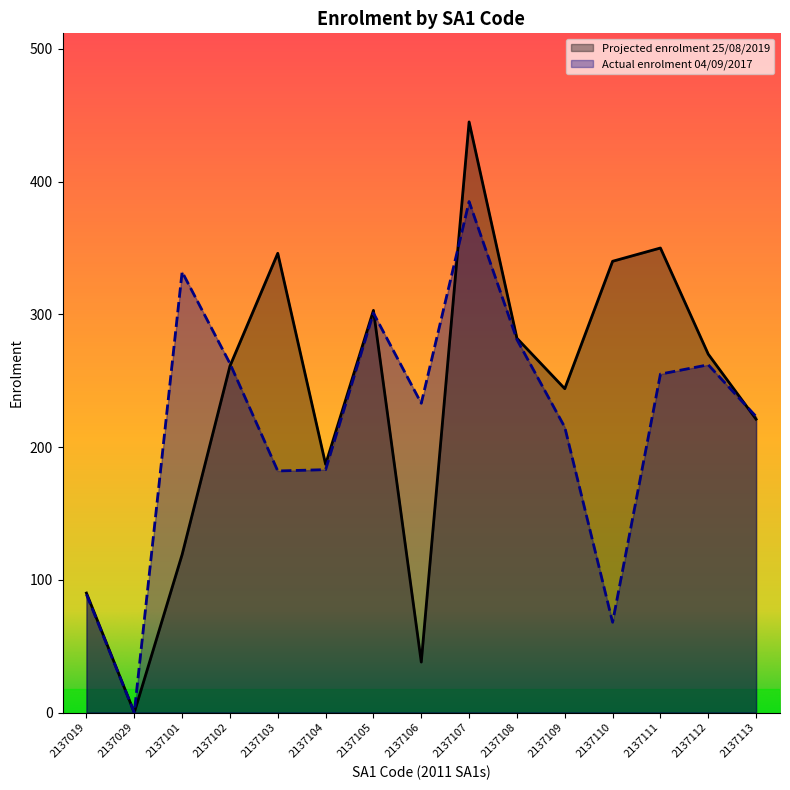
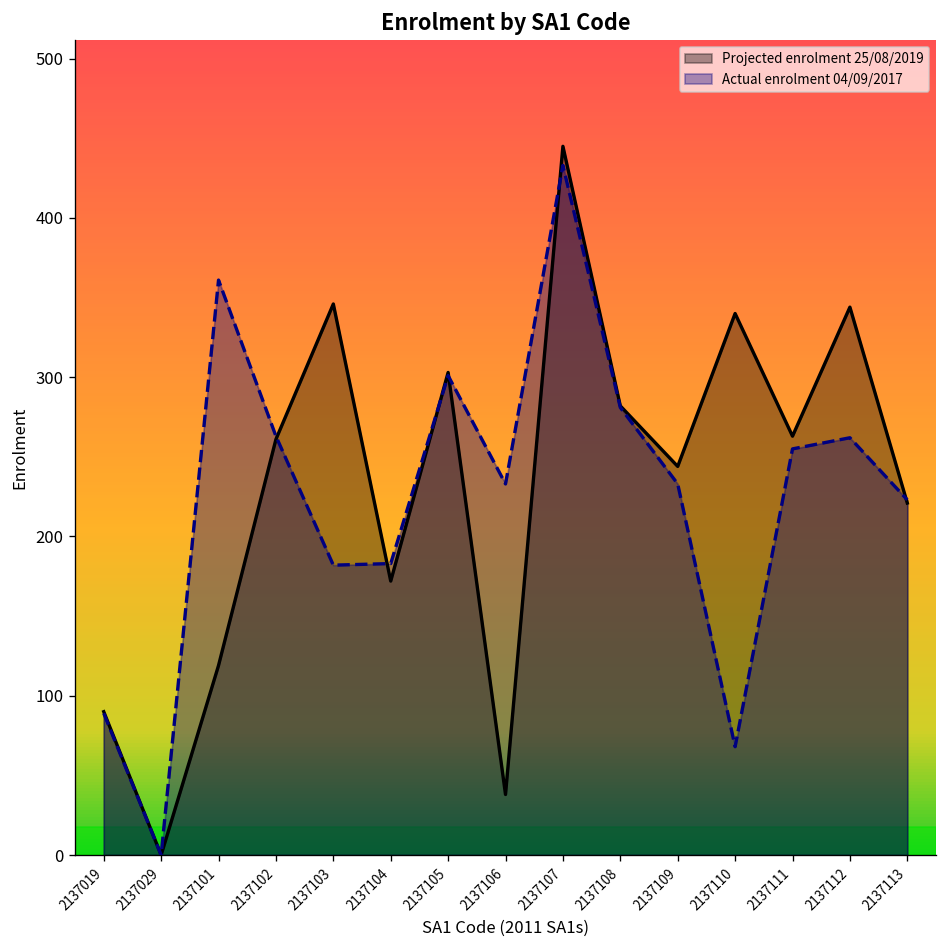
  {
    "Projected enrolment 25/08/2019": {
      "2137101": 119,
      "2137102": 261,
      "2137103": 346,
-     "2137104": 187,
+     "2137104": 172,
      "2137105": 303,
      "2137106": 38,
      "2137107": 445,
      "2137109": 244,
      "2137110": 340,
-     "2137111": 350,
-     "2137112": 270,
+     "2137111": 263,
+     "2137112": 344,
      "2137113": 221
    },
    "Actual enrolment 04/09/2017": {
-     "2137101": 332,
+     "2137101": 361,
      "2137102": 263,
      "2137103": 182,
      "2137104": 183,
      "2137105": 301,
      "2137106": 233,
-     "2137107": 385,
-     "2137109": 215,
+     "2137107": 433,
+     "2137109": 233,
      "2137110": 68,
      "2137111": 255,
      "2137112": 262,
      "2137113": 223
    }
  }
